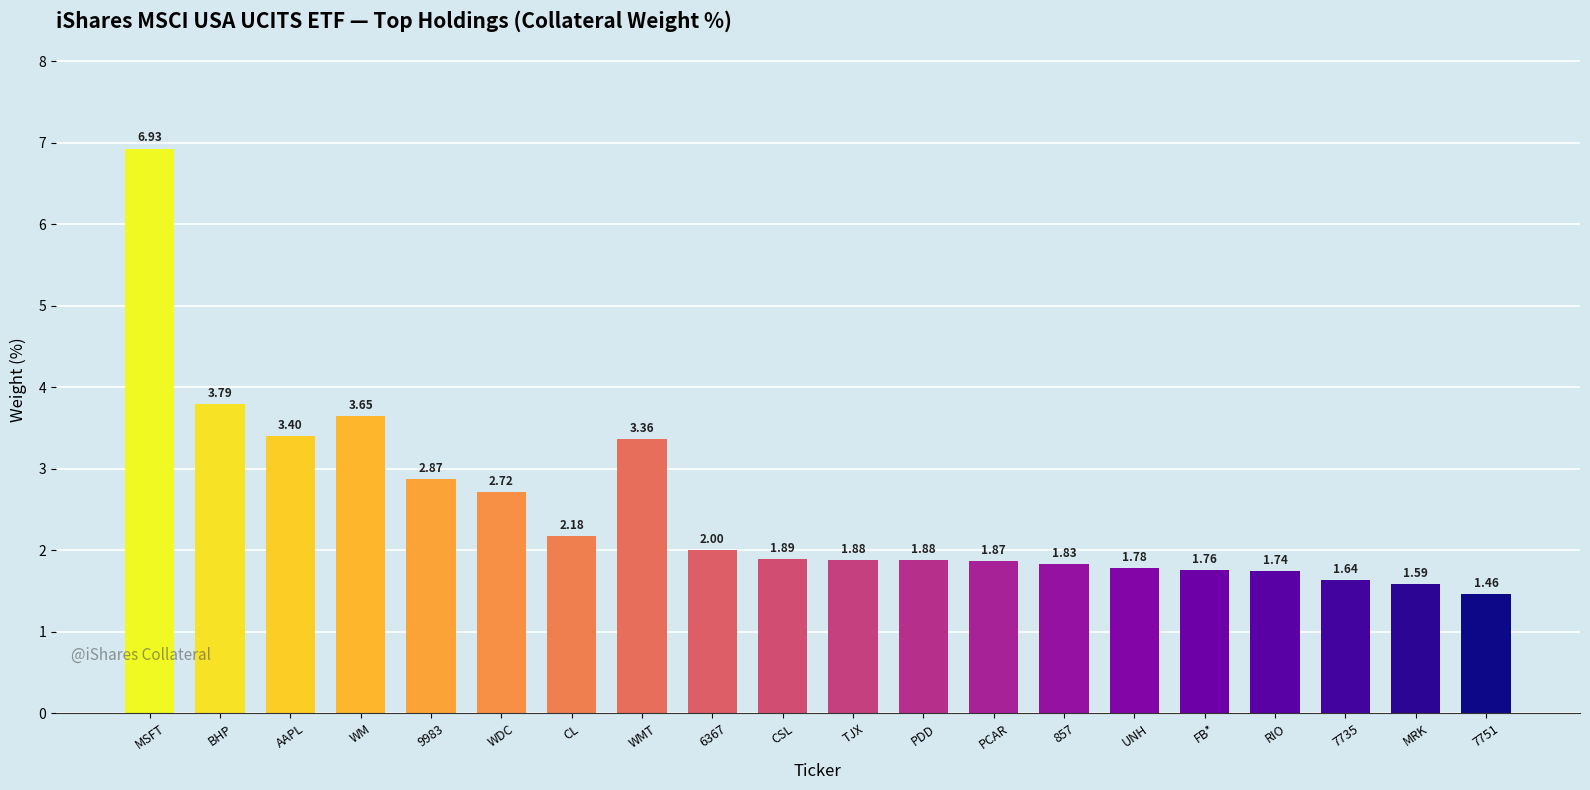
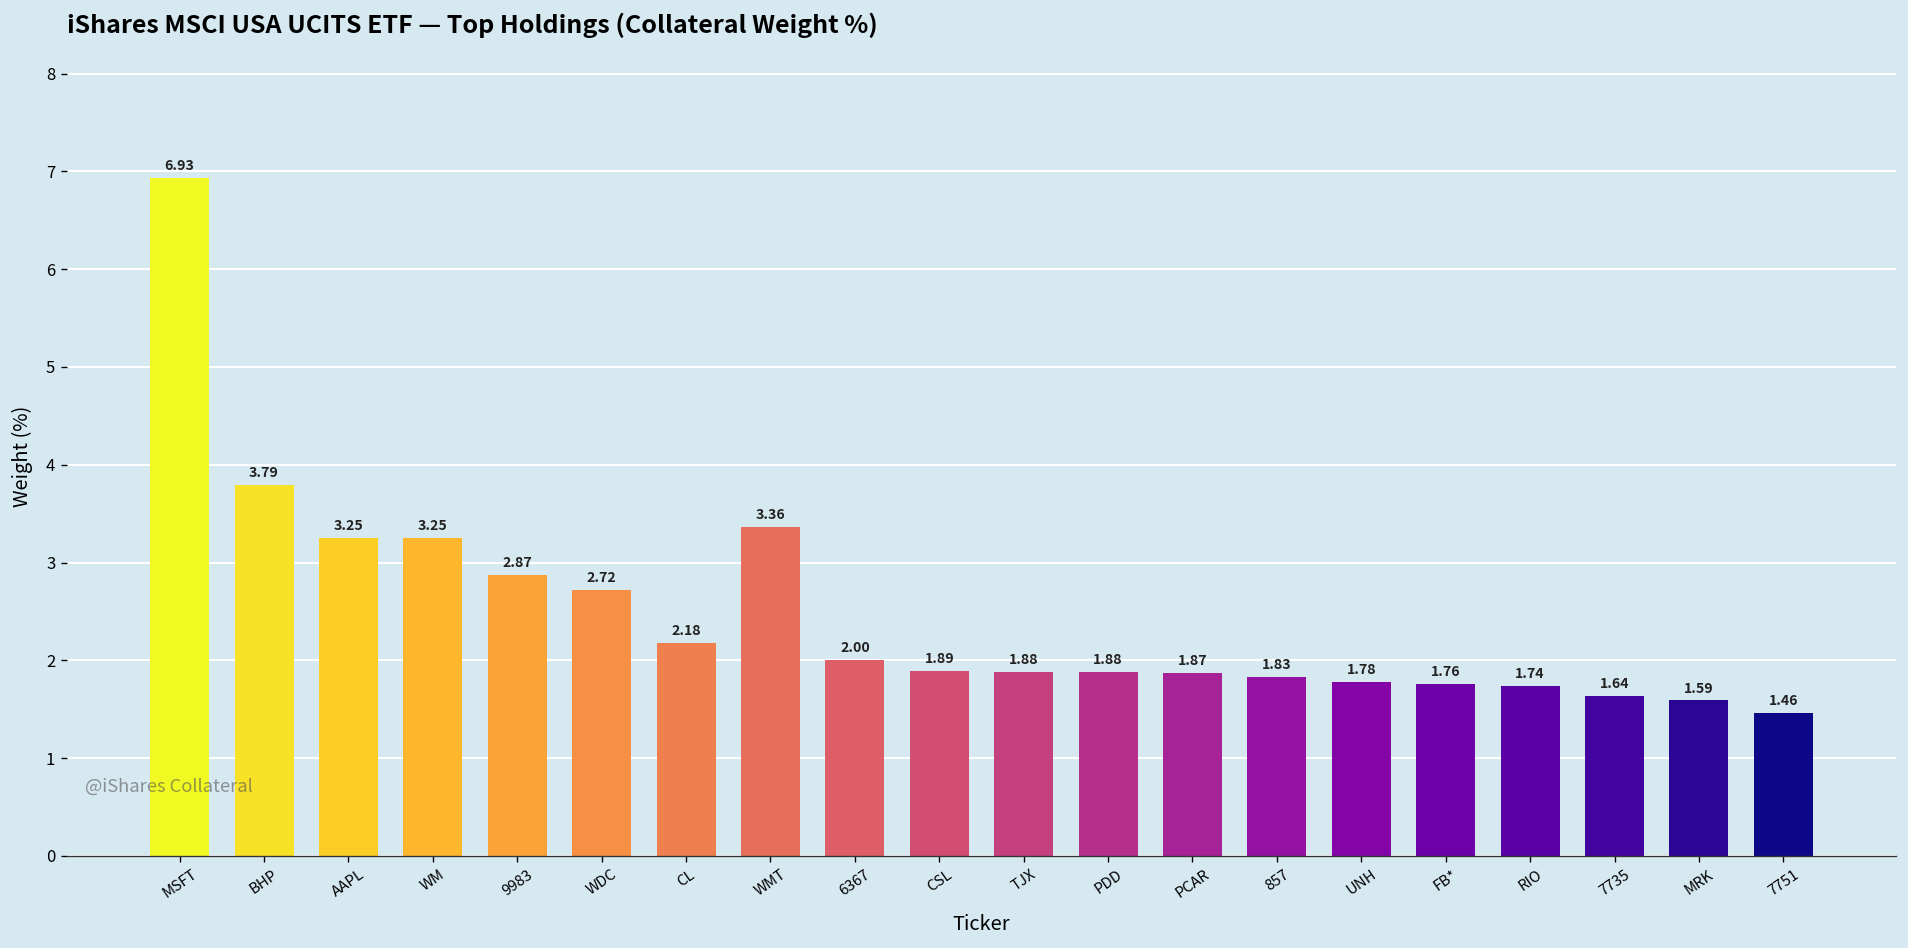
  {
    "MSFT": 6.93,
    "BHP": 3.79,
-   "AAPL": 3.40,
-   "WM": 3.65,
+   "AAPL": 3.25,
+   "WM": 3.25,
    "9983": 2.87,
    "WDC": 2.72,
    "CL": 2.18,
    "WMT": 3.36,
    "6367": 2.00,
    "CSL": 1.89,
    "TJX": 1.88,
    "PDD": 1.88,
    "PCAR": 1.87,
    "857": 1.83,
    "UNH": 1.78,
    "FB*": 1.76,
    "RIO": 1.74,
    "7735": 1.64,
    "MRK": 1.59,
    "7751": 1.46
  }
